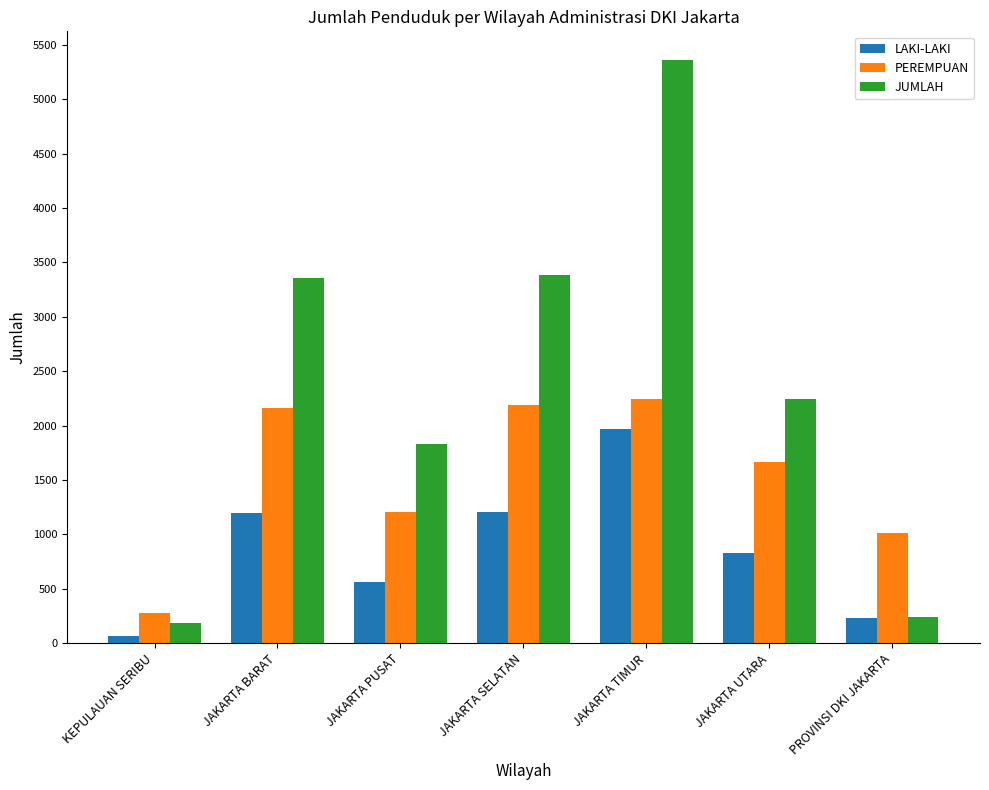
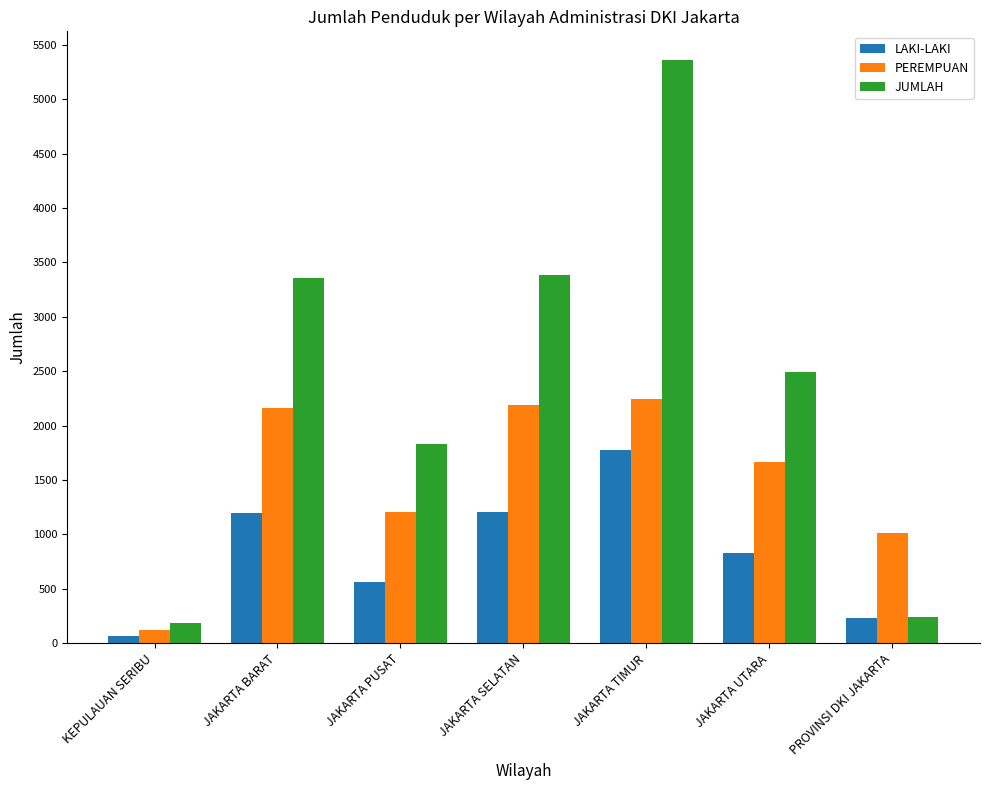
  {
    "LAKI-LAKI": {
      "KEPULAUAN SERIBU": 70,
      "JAKARTA BARAT": 1200,
      "JAKARTA PUSAT": 570,
      "JAKARTA SELATAN": 1200,
-     "JAKARTA TIMUR": 1970,
+     "JAKARTA TIMUR": 1780,
      "JAKARTA UTARA": 830,
      "PROVINSI DKI JAKARTA": 230
    },
    "PEREMPUAN": {
-     "KEPULAUAN SERIBU": 280,
+     "KEPULAUAN SERIBU": 120,
      "JAKARTA BARAT": 2160,
      "JAKARTA PUSAT": 1200,
      "JAKARTA SELATAN": 2190,
      "JAKARTA TIMUR": 2240,
      "JAKARTA UTARA": 1670,
      "PROVINSI DKI JAKARTA": 1010
    },
    "JUMLAH": {
      "KEPULAUAN SERIBU": 190,
      "JAKARTA BARAT": 3360,
      "JAKARTA PUSAT": 1830,
      "JAKARTA SELATAN": 3390,
      "JAKARTA TIMUR": 5360,
-     "JAKARTA UTARA": 2250,
+     "JAKARTA UTARA": 2500,
      "PROVINSI DKI JAKARTA": 240
    }
  }
